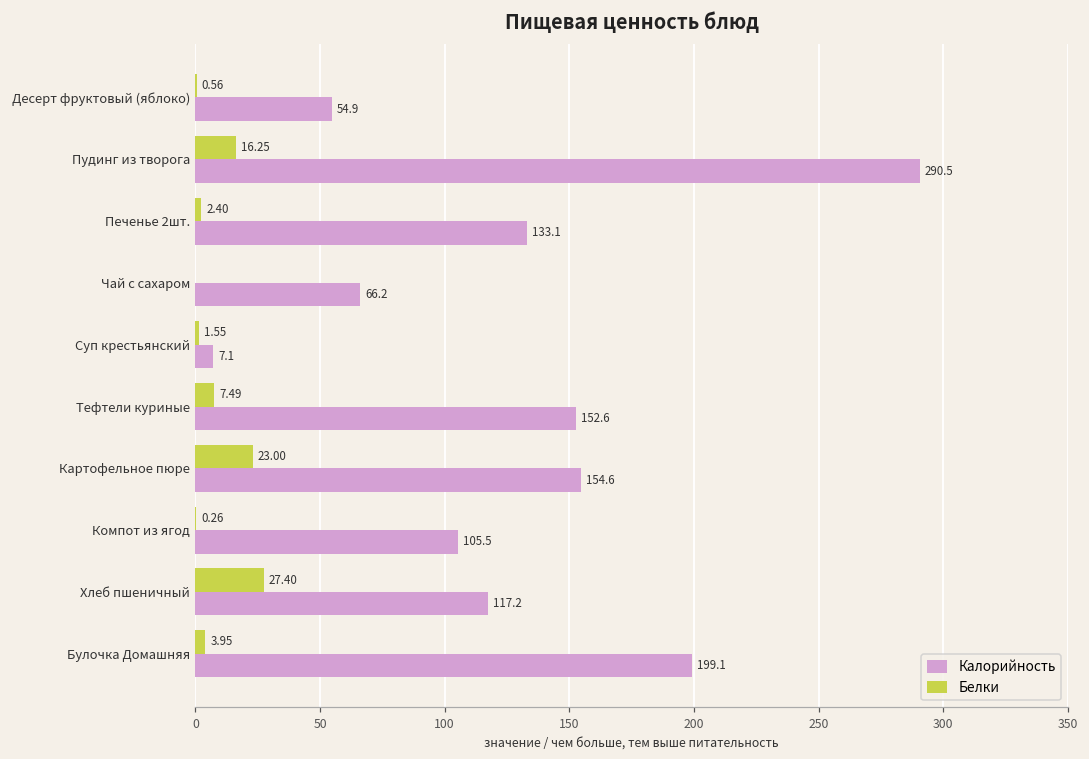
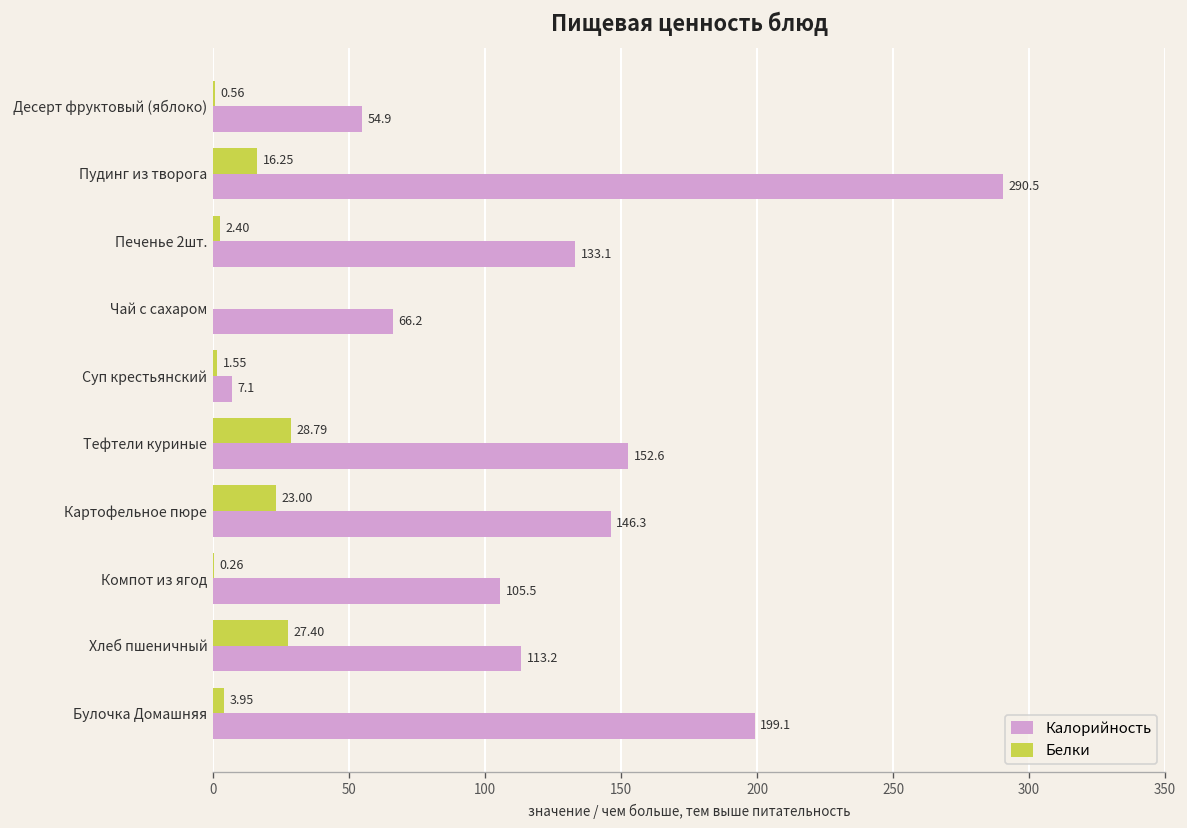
  {
    "Калорийность": {
      "Десерт фруктовый (яблоко)": 54.9,
      "Пудинг из творога": 290.5,
      "Печенье 2шт.": 133.1,
      "Чай с сахаром": 66.2,
      "Суп крестьянский": 7.1,
      "Тефтели куриные": 152.6,
-     "Картофельное пюре": 154.6,
+     "Картофельное пюре": 146.3,
      "Компот из ягод": 105.5,
-     "Хлеб пшеничный": 117.2,
+     "Хлеб пшеничный": 113.2,
      "Булочка Домашняя": 199.1
    },
    "Белки": {
      "Десерт фруктовый (яблоко)": 0.56,
      "Пудинг из творога": 16.25,
      "Печенье 2шт.": 2.40,
      "Суп крестьянский": 1.55,
-     "Тефтели куриные": 7.49,
+     "Тефтели куриные": 28.79,
      "Картофельное пюре": 23.00,
      "Компот из ягод": 0.26,
      "Хлеб пшеничный": 27.40,
      "Булочка Домашняя": 3.95
    }
  }
